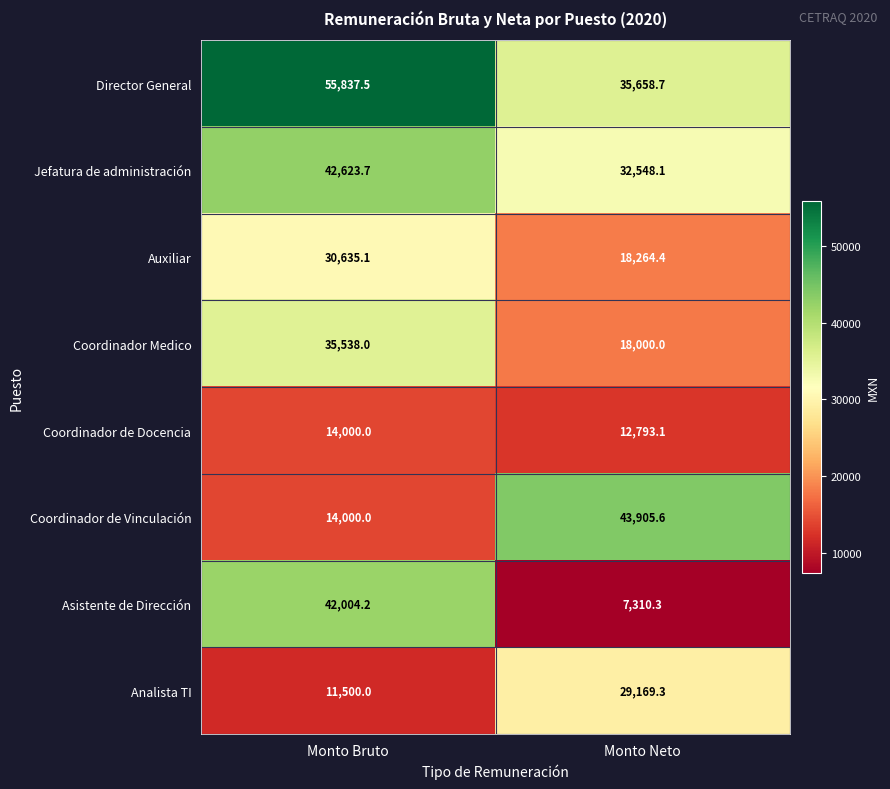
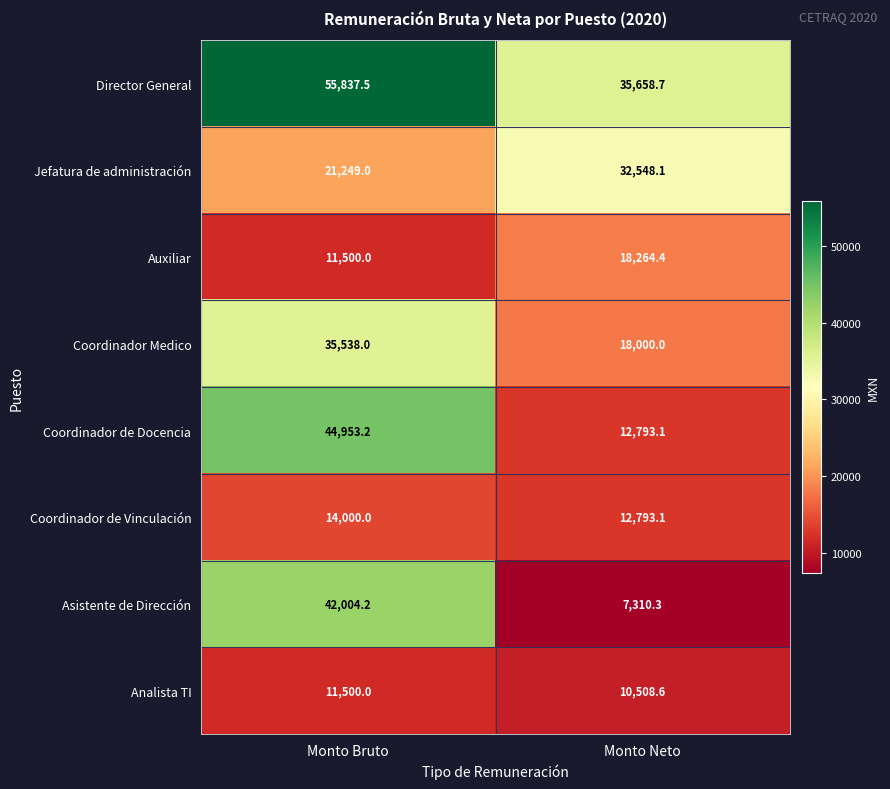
  {
    "Director General": {
      "Monto Bruto": "55,837.5",
      "Monto Neto": "35,658.7"
    },
    "Jefatura de administración": {
-     "Monto Bruto": "42,623.7",
+     "Monto Bruto": "21,249.0",
      "Monto Neto": "32,548.1"
    },
    "Auxiliar": {
-     "Monto Bruto": "30,635.1",
+     "Monto Bruto": "11,500.0",
      "Monto Neto": "18,264.4"
    },
    "Coordinador Medico": {
      "Monto Bruto": "35,538.0",
      "Monto Neto": "18,000.0"
    },
    "Coordinador de Docencia": {
-     "Monto Bruto": "14,000.0",
+     "Monto Bruto": "44,953.2",
      "Monto Neto": "12,793.1"
    },
    "Coordinador de Vinculación": {
      "Monto Bruto": "14,000.0",
-     "Monto Neto": "43,905.6"
+     "Monto Neto": "12,793.1"
    },
    "Asistente de Dirección": {
      "Monto Bruto": "42,004.2",
      "Monto Neto": "7,310.3"
    },
    "Analista TI": {
      "Monto Bruto": "11,500.0",
-     "Monto Neto": "29,169.3"
+     "Monto Neto": "10,508.6"
    }
  }
